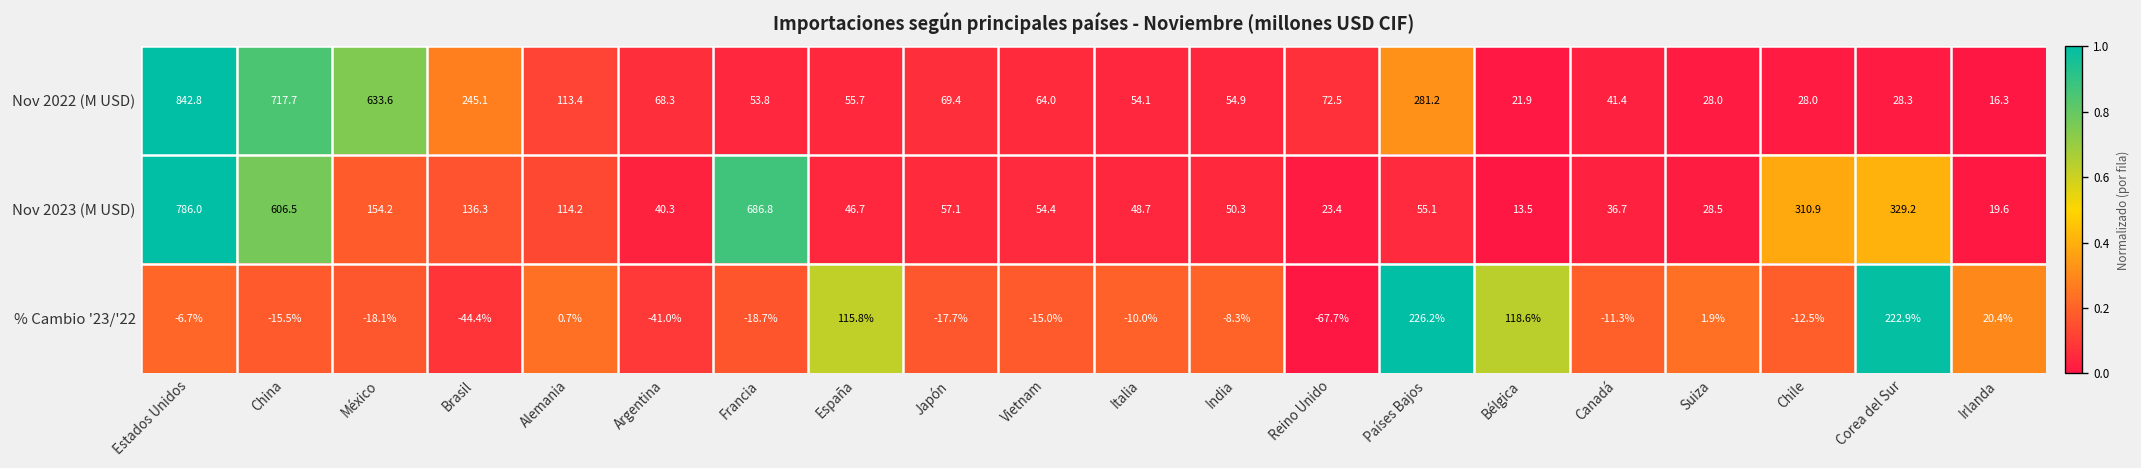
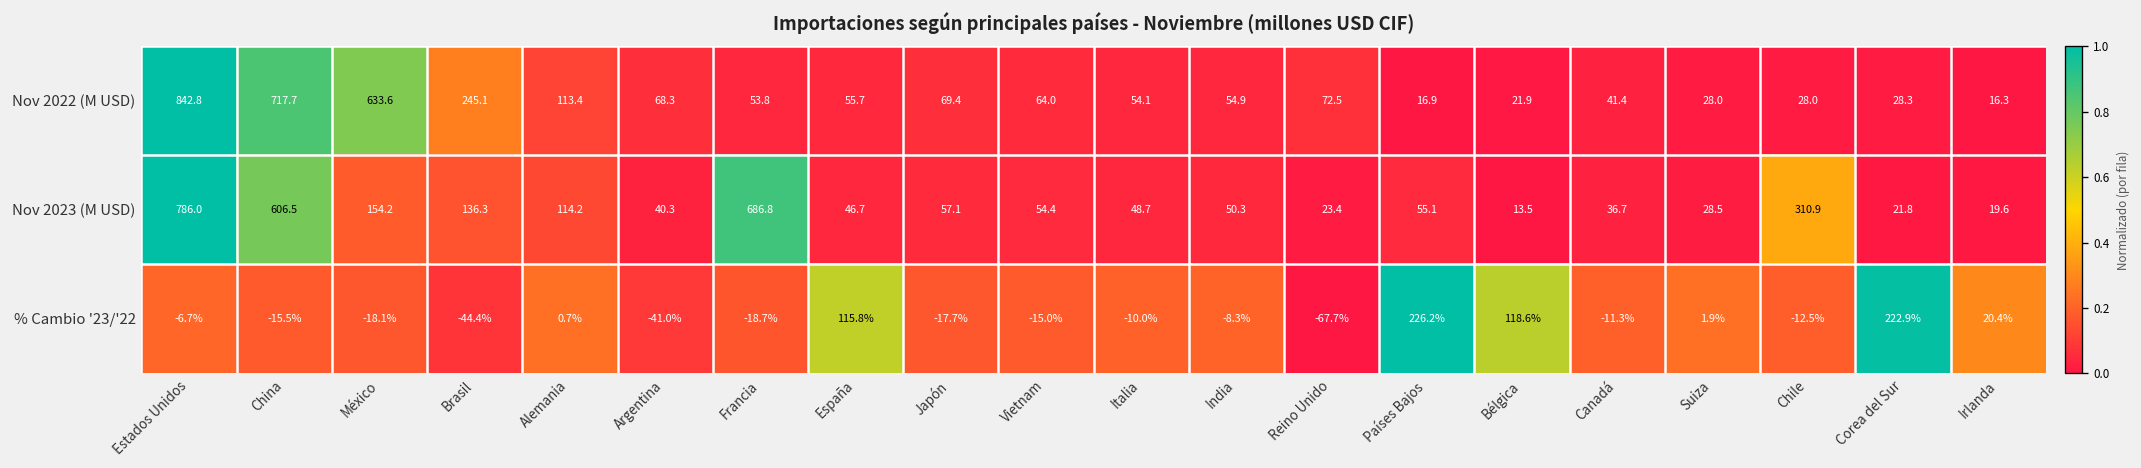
  {
    "Nov 2022 (M USD)": {
      "Estados Unidos": "842.8",
      "China": "717.7",
      "México": "633.6",
      "Brasil": "245.1",
      "Alemania": "113.4",
      "Argentina": "68.3",
      "Francia": "53.8",
      "España": "55.7",
      "Japón": "69.4",
      "Vietnam": "64.0",
      "Italia": "54.1",
      "India": "54.9",
      "Reino Unido": "72.5",
-     "Países Bajos": "281.2",
+     "Países Bajos": "16.9",
      "Bélgica": "21.9",
      "Canadá": "41.4",
      "Suiza": "28.0",
      "Chile": "28.0",
      "Corea del Sur": "28.3",
      "Irlanda": "16.3"
    },
    "Nov 2023 (M USD)": {
      "Estados Unidos": "786.0",
      "China": "606.5",
      "México": "154.2",
      "Brasil": "136.3",
      "Alemania": "114.2",
      "Argentina": "40.3",
      "Francia": "686.8",
      "España": "46.7",
      "Japón": "57.1",
      "Vietnam": "54.4",
      "Italia": "48.7",
      "India": "50.3",
      "Reino Unido": "23.4",
      "Países Bajos": "55.1",
      "Bélgica": "13.5",
      "Canadá": "36.7",
      "Suiza": "28.5",
      "Chile": "310.9",
-     "Corea del Sur": "329.2",
+     "Corea del Sur": "21.8",
      "Irlanda": "19.6"
    },
    "% Cambio '23/'22": {
      "Estados Unidos": "-6.7%",
      "China": "-15.5%",
      "México": "-18.1%",
      "Brasil": "-44.4%",
      "Alemania": "0.7%",
      "Argentina": "-41.0%",
      "Francia": "-18.7%",
      "España": "115.8%",
      "Japón": "-17.7%",
      "Vietnam": "-15.0%",
      "Italia": "-10.0%",
      "India": "-8.3%",
      "Reino Unido": "-67.7%",
      "Países Bajos": "226.2%",
      "Bélgica": "118.6%",
      "Canadá": "-11.3%",
      "Suiza": "1.9%",
      "Chile": "-12.5%",
      "Corea del Sur": "222.9%",
      "Irlanda": "20.4%"
    }
  }
